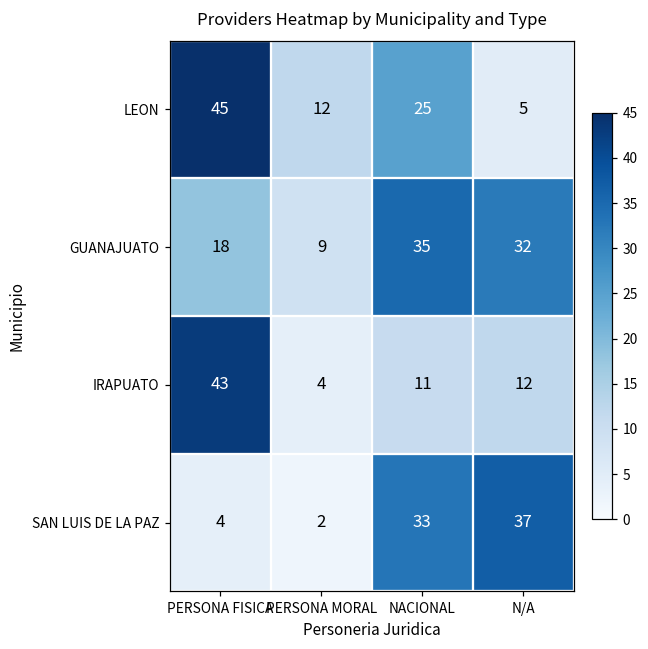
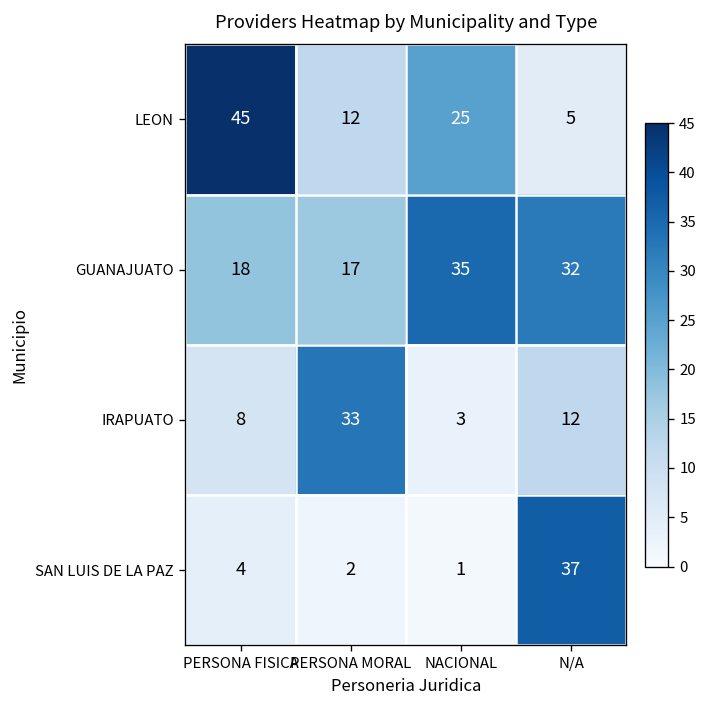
  {
    "LEON": {
      "PERSONA FISICA": 45,
      "PERSONA MORAL": 12,
      "NACIONAL": 25,
      "N/A": 5
    },
    "GUANAJUATO": {
      "PERSONA FISICA": 18,
-     "PERSONA MORAL": 9,
+     "PERSONA MORAL": 17,
      "NACIONAL": 35,
      "N/A": 32
    },
    "IRAPUATO": {
-     "PERSONA FISICA": 43,
-     "PERSONA MORAL": 4,
-     "NACIONAL": 11,
+     "PERSONA FISICA": 8,
+     "PERSONA MORAL": 33,
+     "NACIONAL": 3,
      "N/A": 12
    },
    "SAN LUIS DE LA PAZ": {
      "PERSONA FISICA": 4,
      "PERSONA MORAL": 2,
-     "NACIONAL": 33,
+     "NACIONAL": 1,
      "N/A": 37
    }
  }
